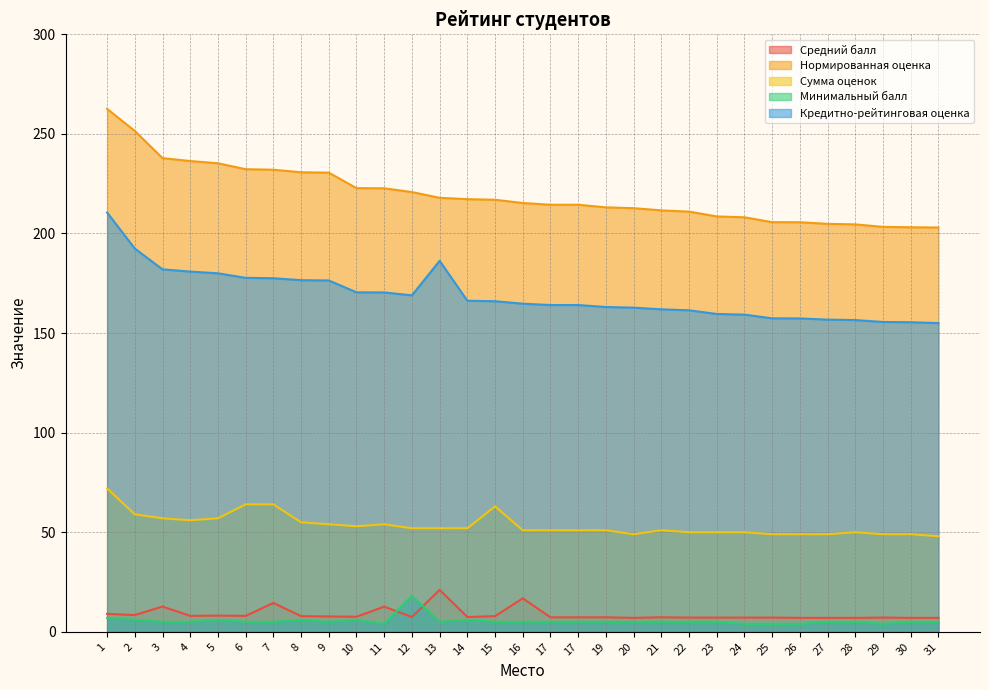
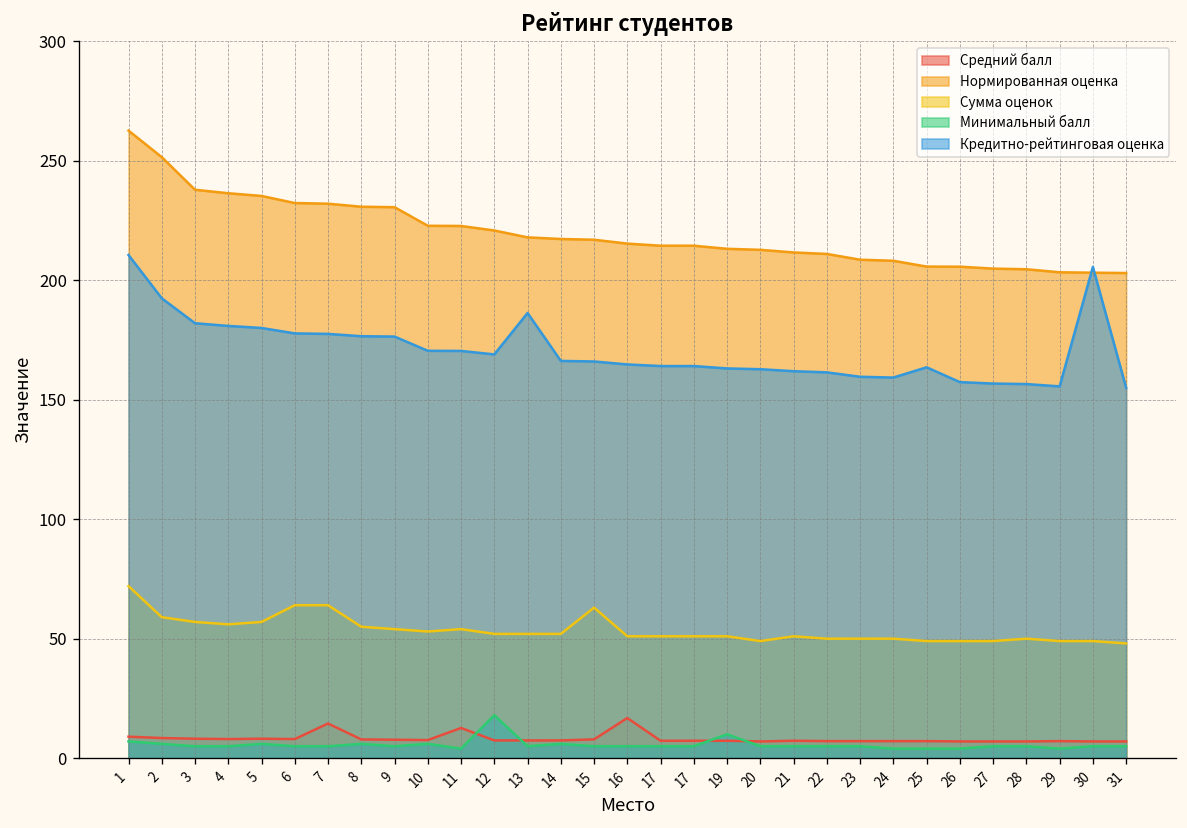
  {
    "Средний балл": {
      "1": 9,
      "2": 8,
-     "3": 13,
+     "3": 8,
      "4": 8,
      "5": 8,
      "6": 8,
      "7": 15,
      "8": 8,
      "9": 8,
      "10": 8,
      "11": 13,
      "12": 7,
-     "13": 21,
+     "13": 7,
      "14": 7,
      "15": 8,
      "16": 17,
      "19": 7,
      "20": 7,
      "21": 7,
      "22": 7,
      "23": 7,
      "24": 7,
      "25": 7,
      "26": 7,
      "27": 7,
      "28": 7,
      "29": 7,
      "30": 7,
      "31": 7
    },
    "Минимальный балл": {
      "1": 7,
      "2": 6,
      "3": 5,
      "4": 5,
      "5": 6,
      "6": 5,
      "7": 5,
      "8": 6,
      "9": 5,
      "10": 6,
      "11": 4,
      "12": 18,
      "13": 5,
      "14": 6,
      "15": 5,
      "16": 5,
-     "19": 5,
+     "19": 10,
      "20": 5,
      "21": 5,
      "22": 5,
      "23": 5,
      "24": 4,
      "25": 4,
      "26": 4,
      "27": 5,
      "28": 5,
      "29": 4,
      "30": 5,
      "31": 5
    },
    "Кредитно-рейтинговая оценка": {
      "1": 211,
      "2": 192,
      "3": 182,
      "4": 181,
      "5": 180,
      "6": 178,
      "7": 178,
      "8": 177,
      "9": 176,
      "10": 170,
      "11": 170,
      "12": 169,
      "13": 186,
      "14": 166,
      "15": 166,
      "16": 165,
      "19": 163,
      "20": 163,
      "21": 162,
      "22": 161,
      "23": 160,
      "24": 159,
-     "25": 157,
+     "25": 164,
      "26": 157,
      "27": 157,
      "28": 157,
      "29": 156,
-     "30": 155,
+     "30": 206,
      "31": 155
    }
  }
